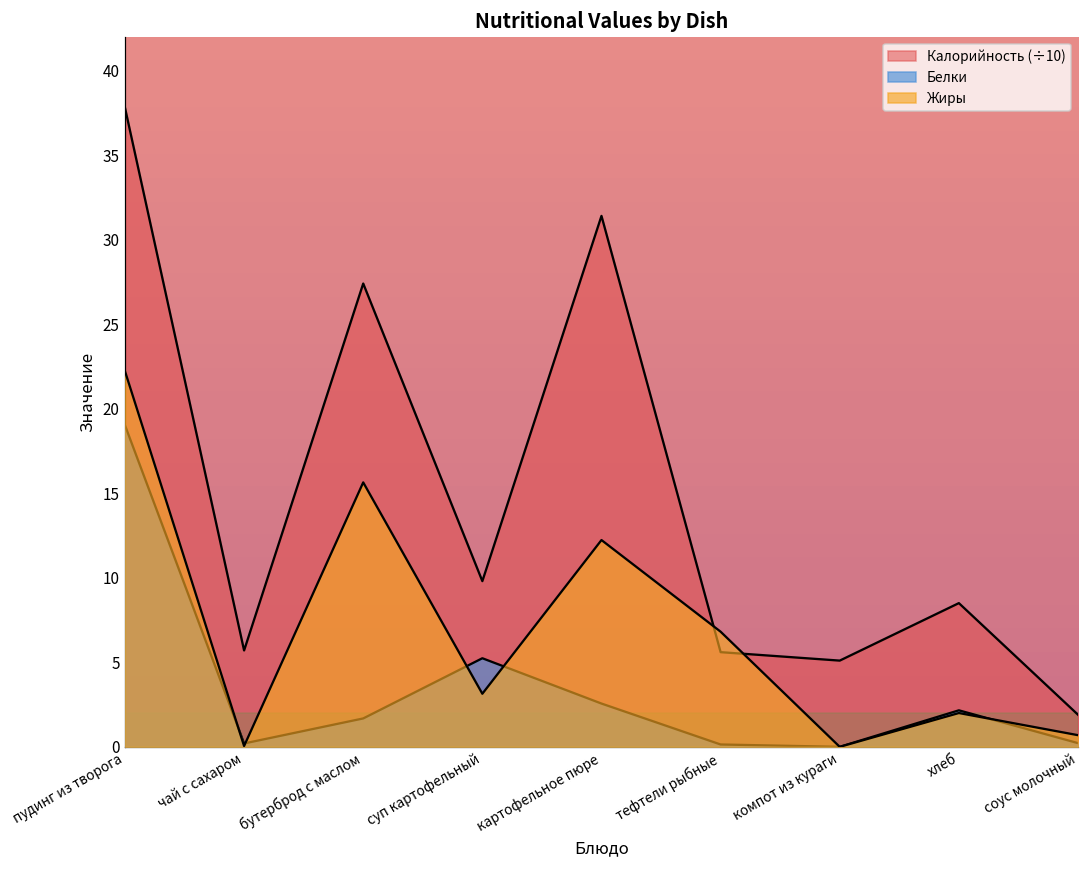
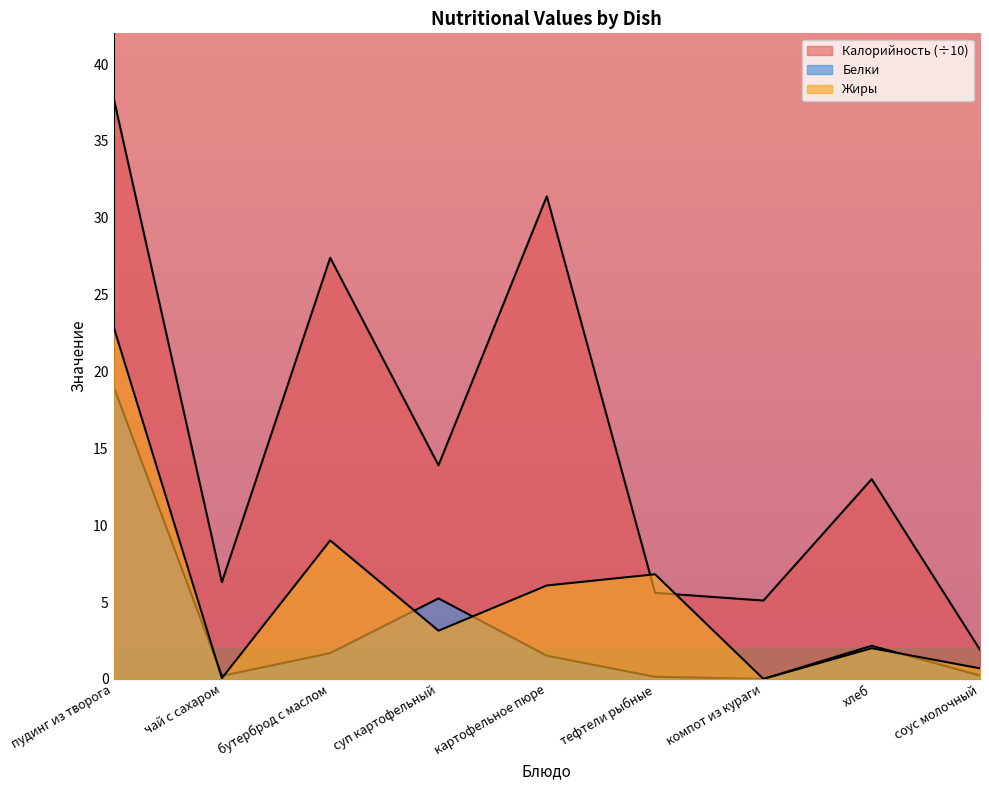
  {
    "Калорийность (÷10)": {
      "пудинг из творога": 37.8,
-     "чай с сахаром": 5.7,
+     "чай с сахаром": 6.3,
      "бутерброд с маслом": 27.4,
-     "суп картофельный": 9.8,
+     "суп картофельный": 13.9,
      "картофельное пюре": 31.4,
      "тефтели рыбные": 5.6,
      "компот из кураги": 5.1,
-     "хлеб": 8.5,
+     "хлеб": 13.0,
      "соус молочный": 1.9
    },
    "Белки": {
      "пудинг из творога": 19.0,
      "бутерброд с маслом": 1.7,
      "суп картофельный": 5.2,
-     "картофельное пюре": 2.6,
+     "картофельное пюре": 1.5,
      "тефтели рыбные": 0.1,
      "соус молочный": 0.2
    },
    "Жиры": {
-     "пудинг из творога": 22.2,
-     "бутерброд с маслом": 15.6,
+     "пудинг из творога": 22.9,
+     "бутерброд с маслом": 9.0,
      "суп картофельный": 3.1,
-     "картофельное пюре": 12.2,
+     "картофельное пюре": 6.1,
      "тефтели рыбные": 6.8,
      "соус молочный": 0.7
    }
  }
